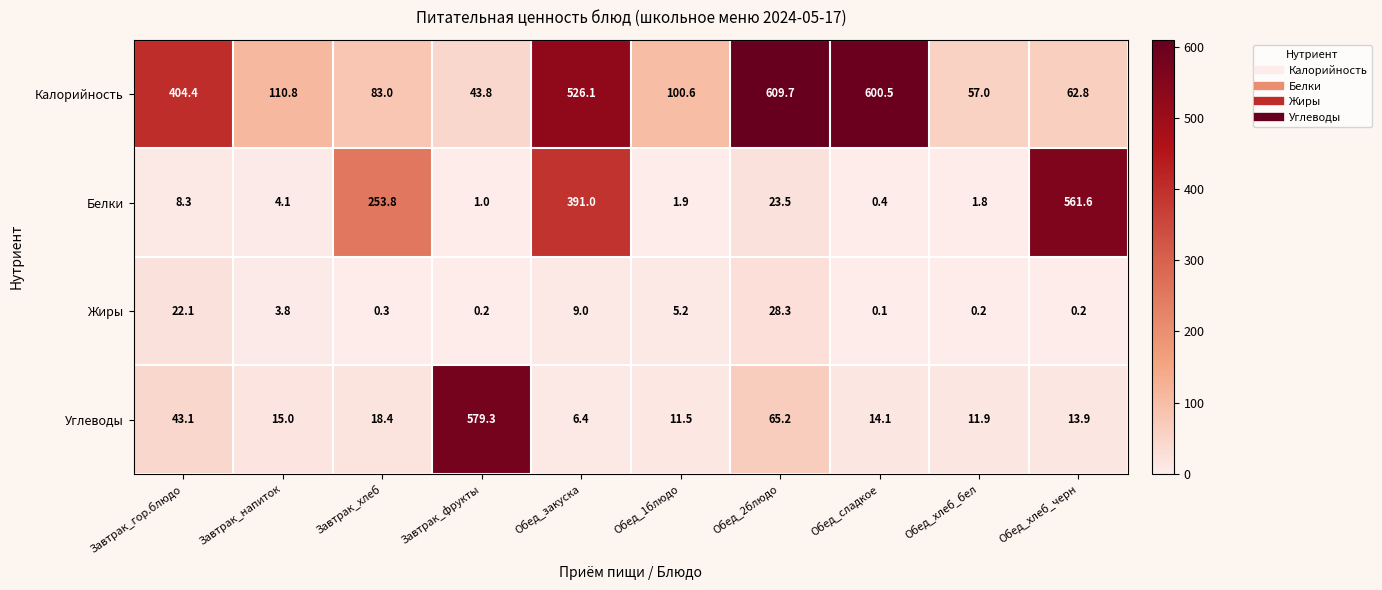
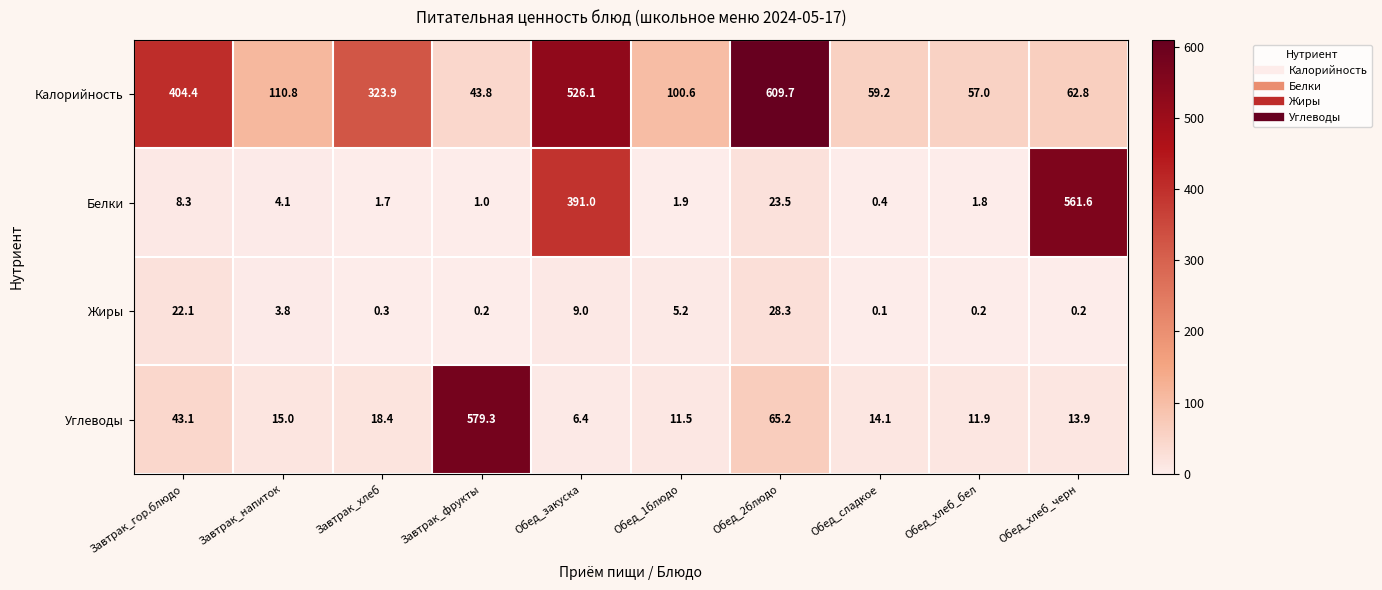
  {
    "Калорийность": {
      "Завтрак_гор.блюдо": 404.4,
      "Завтрак_напиток": 110.8,
-     "Завтрак_хлеб": 83.0,
+     "Завтрак_хлеб": 323.9,
      "Завтрак_фрукты": 43.8,
      "Обед_закуска": 526.1,
      "Обед_1блюдо": 100.6,
      "Обед_2блюдо": 609.7,
-     "Обед_сладкое": 600.5,
+     "Обед_сладкое": 59.2,
      "Обед_хлеб_бел": 57.0,
      "Обед_хлеб_черн": 62.8
    },
    "Белки": {
      "Завтрак_гор.блюдо": 8.3,
      "Завтрак_напиток": 4.1,
-     "Завтрак_хлеб": 253.8,
+     "Завтрак_хлеб": 1.7,
      "Завтрак_фрукты": 1.0,
      "Обед_закуска": 391.0,
      "Обед_1блюдо": 1.9,
      "Обед_2блюдо": 23.5,
      "Обед_сладкое": 0.4,
      "Обед_хлеб_бел": 1.8,
      "Обед_хлеб_черн": 561.6
    },
    "Жиры": {
      "Завтрак_гор.блюдо": 22.1,
      "Завтрак_напиток": 3.8,
      "Завтрак_хлеб": 0.3,
      "Завтрак_фрукты": 0.2,
      "Обед_закуска": 9.0,
      "Обед_1блюдо": 5.2,
      "Обед_2блюдо": 28.3,
      "Обед_сладкое": 0.1,
      "Обед_хлеб_бел": 0.2,
      "Обед_хлеб_черн": 0.2
    },
    "Углеводы": {
      "Завтрак_гор.блюдо": 43.1,
      "Завтрак_напиток": 15.0,
      "Завтрак_хлеб": 18.4,
      "Завтрак_фрукты": 579.3,
      "Обед_закуска": 6.4,
      "Обед_1блюдо": 11.5,
      "Обед_2блюдо": 65.2,
      "Обед_сладкое": 14.1,
      "Обед_хлеб_бел": 11.9,
      "Обед_хлеб_черн": 13.9
    }
  }
